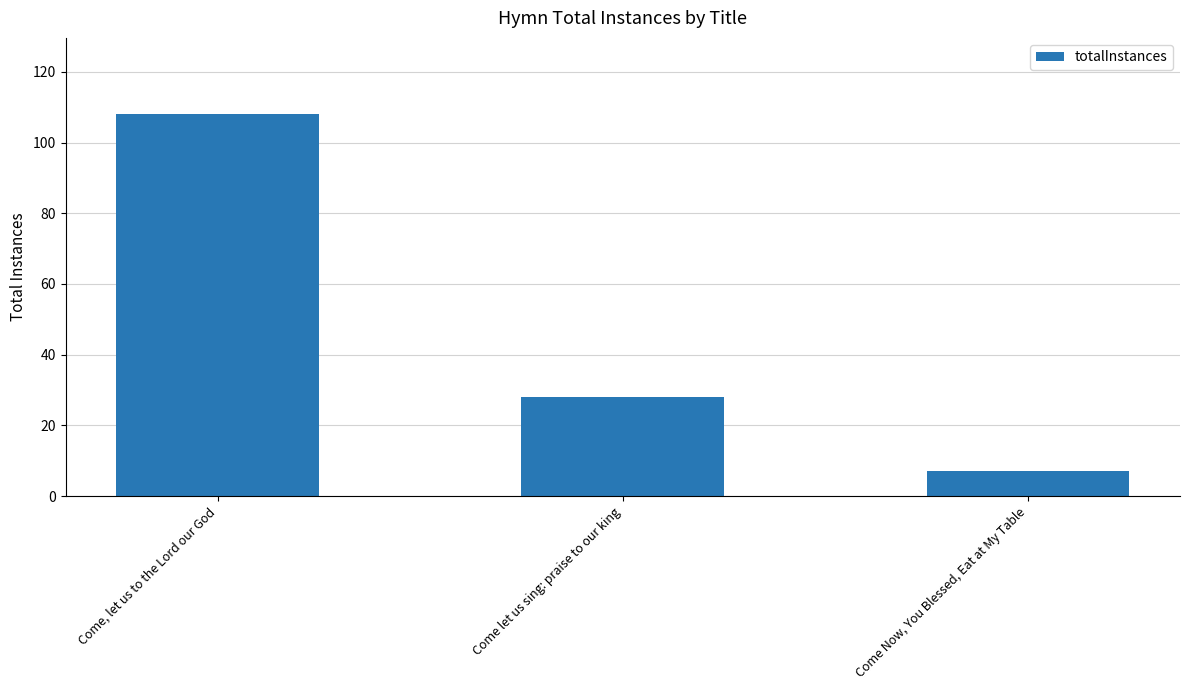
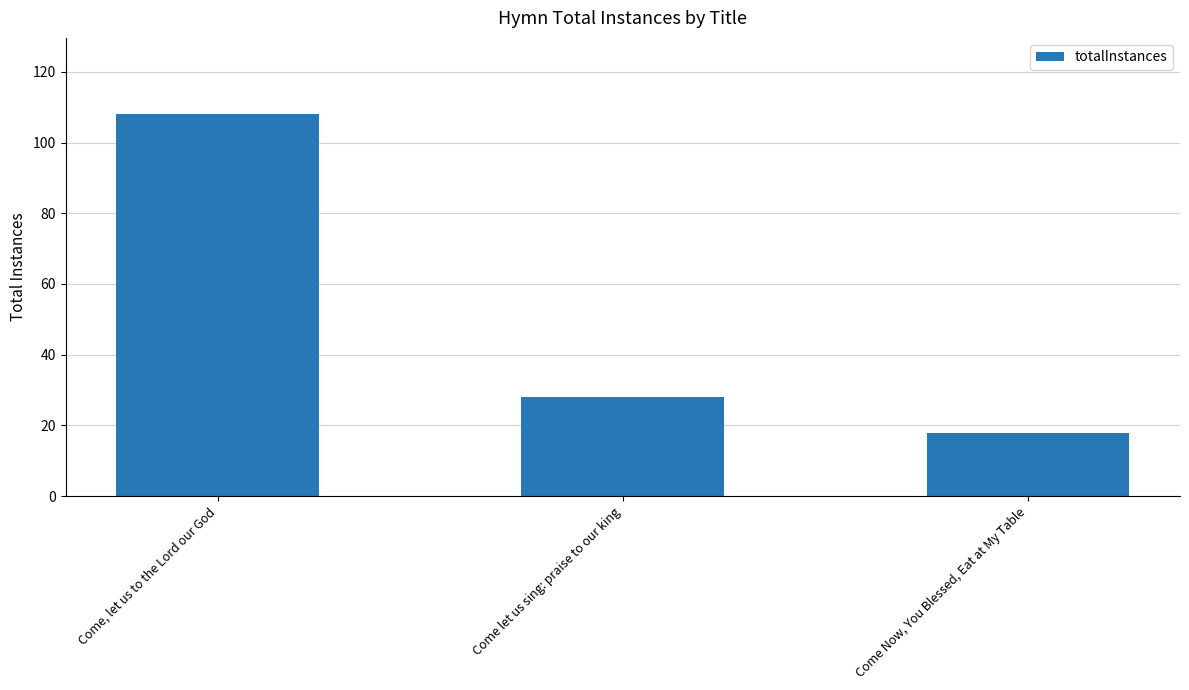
  {
    "Come, let us to the Lord our God": 108,
    "Come let us sing: praise to our king": 28,
-   "Come Now, You Blessed, Eat at My Table": 7
+   "Come Now, You Blessed, Eat at My Table": 18
  }
